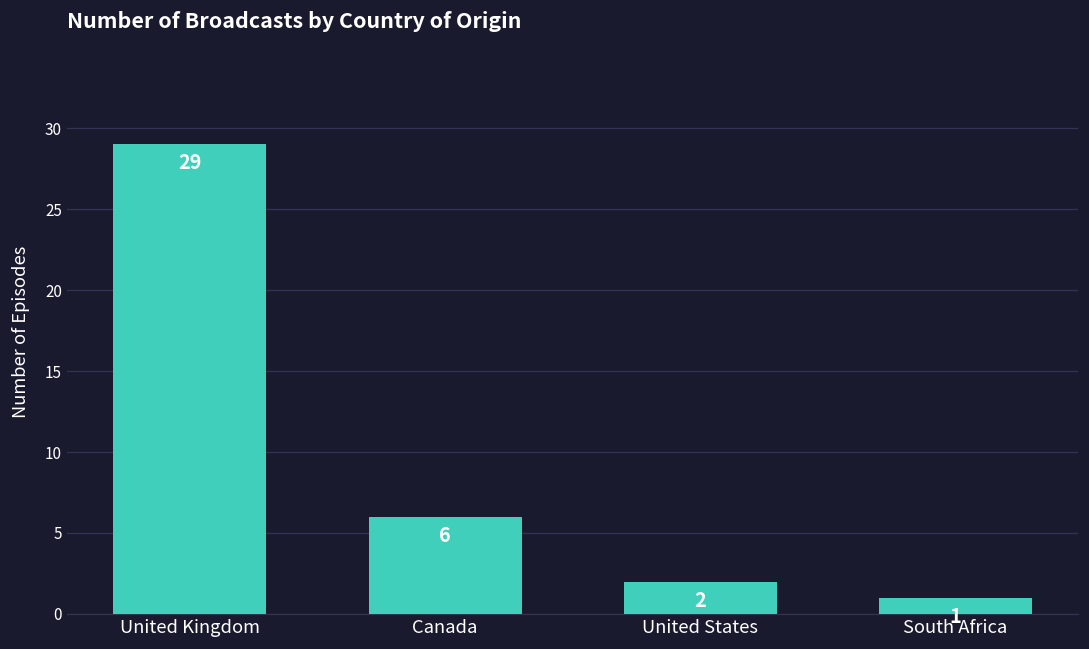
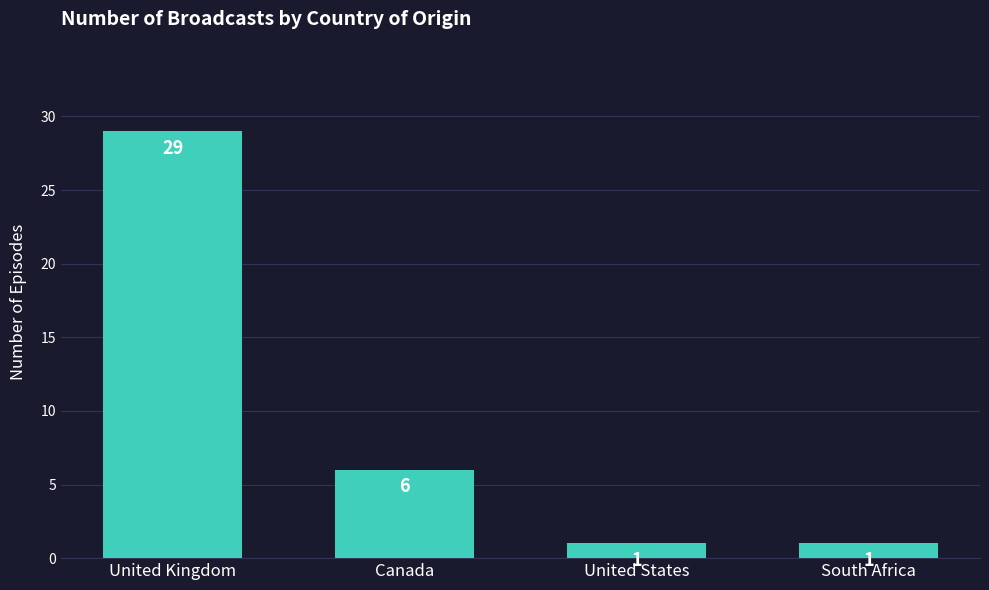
  {
    "United Kingdom": 29,
    "Canada": 6,
-   "United States": 2,
+   "United States": 1,
    "South Africa": 1
  }
